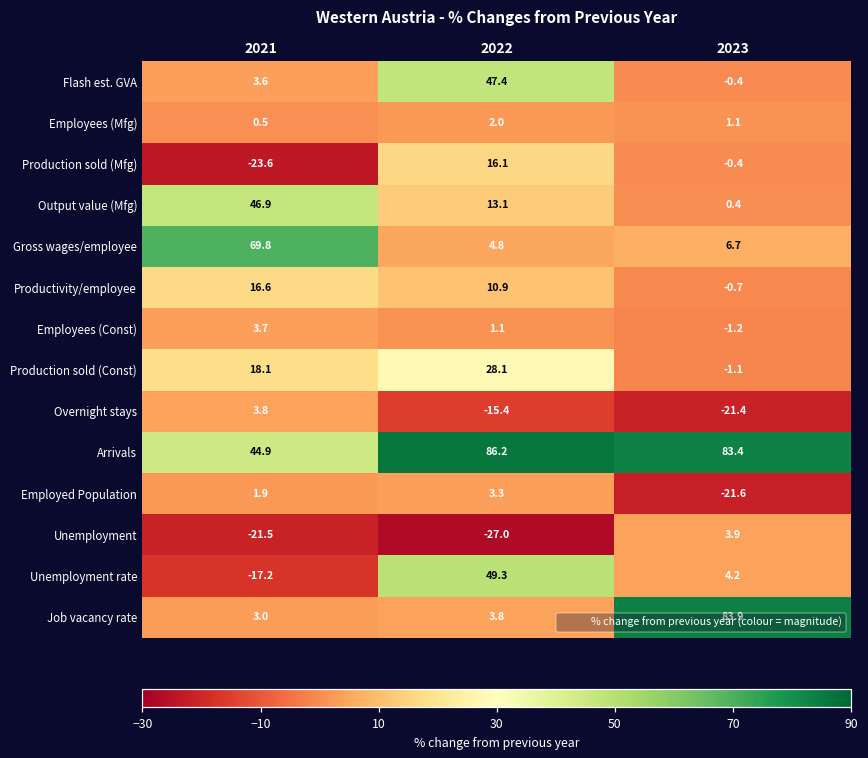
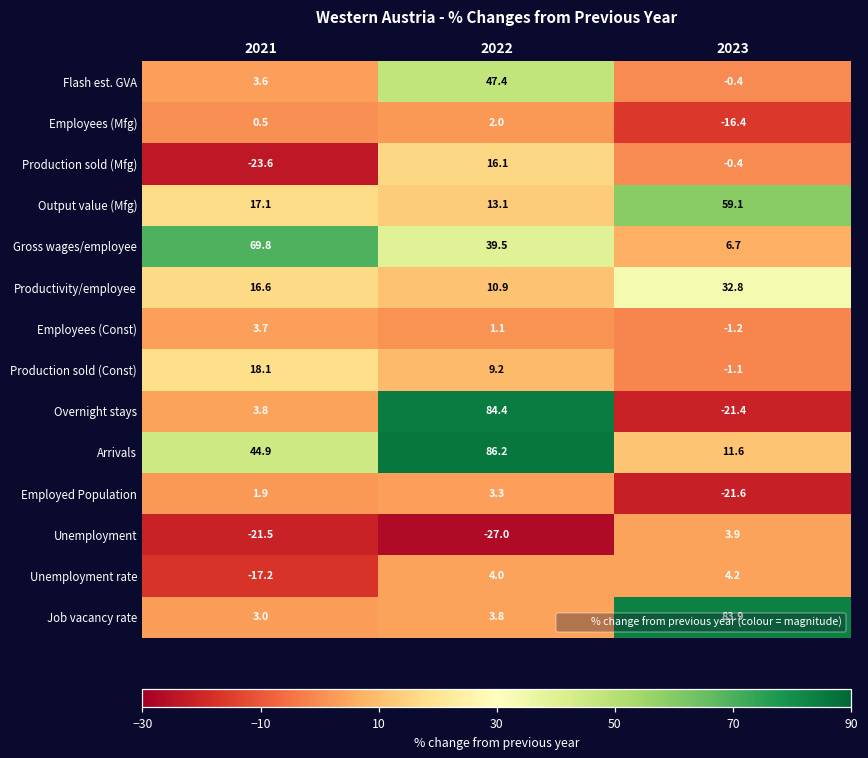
  {
    "Flash est. GVA": {
      "2021": 3.6,
      "2022": 47.4,
      "2023": -0.4
    },
    "Employees (Mfg)": {
      "2021": 0.5,
      "2022": 2.0,
-     "2023": 1.1
+     "2023": -16.4
    },
    "Production sold (Mfg)": {
      "2021": -23.6,
      "2022": 16.1,
      "2023": -0.4
    },
    "Output value (Mfg)": {
-     "2021": 46.9,
+     "2021": 17.1,
      "2022": 13.1,
-     "2023": 0.4
+     "2023": 59.1
    },
    "Gross wages/employee": {
      "2021": 69.8,
-     "2022": 4.8,
+     "2022": 39.5,
      "2023": 6.7
    },
    "Productivity/employee": {
      "2021": 16.6,
      "2022": 10.9,
-     "2023": -0.7
+     "2023": 32.8
    },
    "Employees (Const)": {
      "2021": 3.7,
      "2022": 1.1,
      "2023": -1.2
    },
    "Production sold (Const)": {
      "2021": 18.1,
-     "2022": 28.1,
+     "2022": 9.2,
      "2023": -1.1
    },
    "Overnight stays": {
      "2021": 3.8,
-     "2022": -15.4,
+     "2022": 84.4,
      "2023": -21.4
    },
    "Arrivals": {
      "2021": 44.9,
      "2022": 86.2,
-     "2023": 83.4
+     "2023": 11.6
    },
    "Employed Population": {
      "2021": 1.9,
      "2022": 3.3,
      "2023": -21.6
    },
    "Unemployment": {
      "2021": -21.5,
      "2022": -27.0,
      "2023": 3.9
    },
    "Unemployment rate": {
      "2021": -17.2,
-     "2022": 49.3,
+     "2022": 4.0,
      "2023": 4.2
    },
    "Job vacancy rate": {
      "2021": 3.0,
      "2022": 3.8
    }
  }
